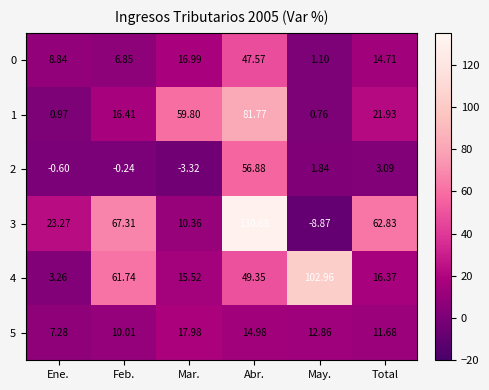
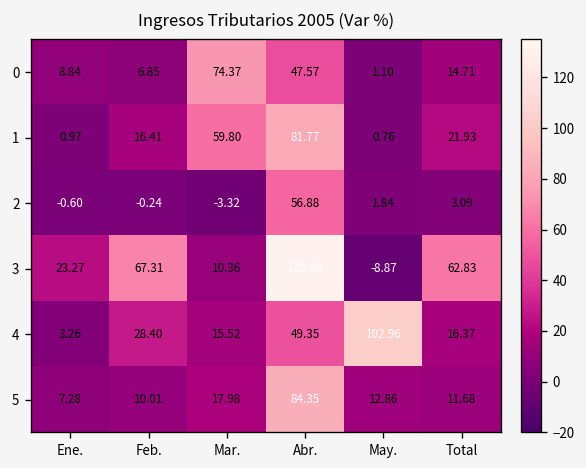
  {
    "0": {
      "Ene.": 8.84,
      "Feb.": 6.85,
-     "Mar.": 16.99,
+     "Mar.": 74.37,
      "Abr.": 47.57,
      "May.": 1.10,
      "Total": 14.71
    },
    "1": {
      "Ene.": 0.97,
      "Feb.": 16.41,
      "Mar.": 59.80,
      "Abr.": 81.77,
      "May.": 0.76,
      "Total": 21.93
    },
    "2": {
      "Ene.": -0.60,
      "Feb.": -0.24,
      "Mar.": -3.32,
      "Abr.": 56.88,
      "May.": 1.84,
      "Total": 3.09
    },
    "3": {
      "Ene.": 23.27,
      "Feb.": 67.31,
      "Mar.": 10.36,
      "May.": -8.87,
      "Total": 62.83
    },
    "4": {
      "Ene.": 3.26,
-     "Feb.": 61.74,
+     "Feb.": 28.40,
      "Mar.": 15.52,
      "Abr.": 49.35,
      "May.": 102.96,
      "Total": 16.37
    },
    "5": {
      "Ene.": 7.28,
      "Feb.": 10.01,
      "Mar.": 17.98,
-     "Abr.": 14.98,
+     "Abr.": 84.35,
      "May.": 12.86,
      "Total": 11.68
    }
  }
